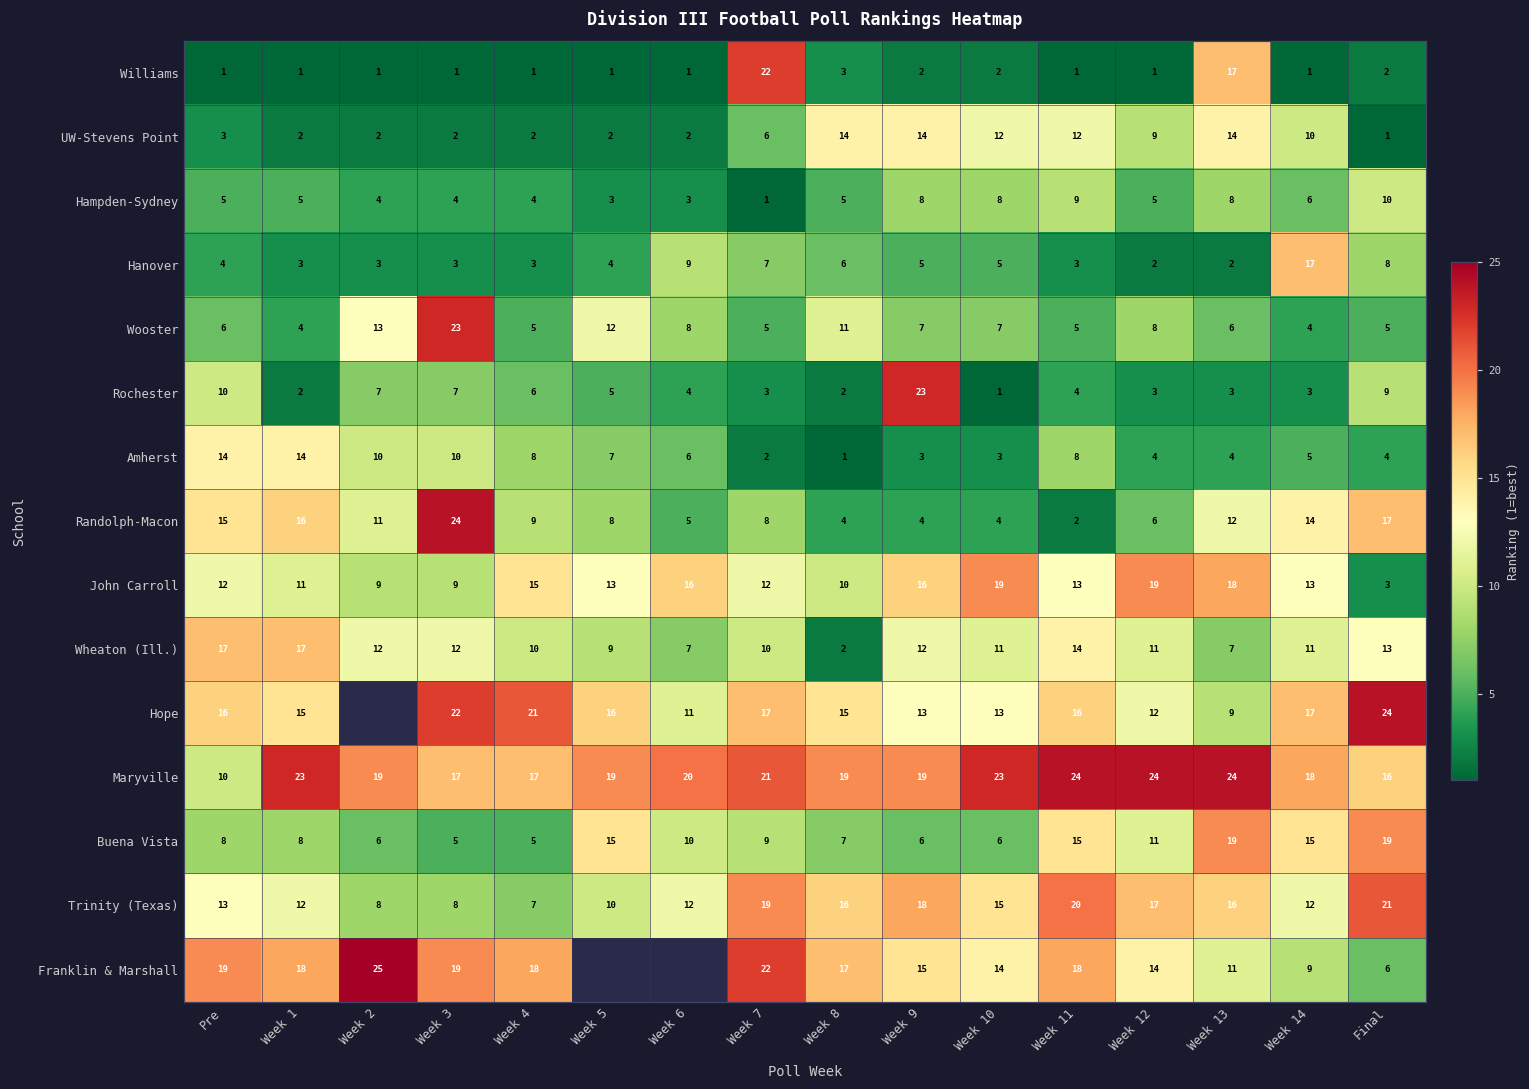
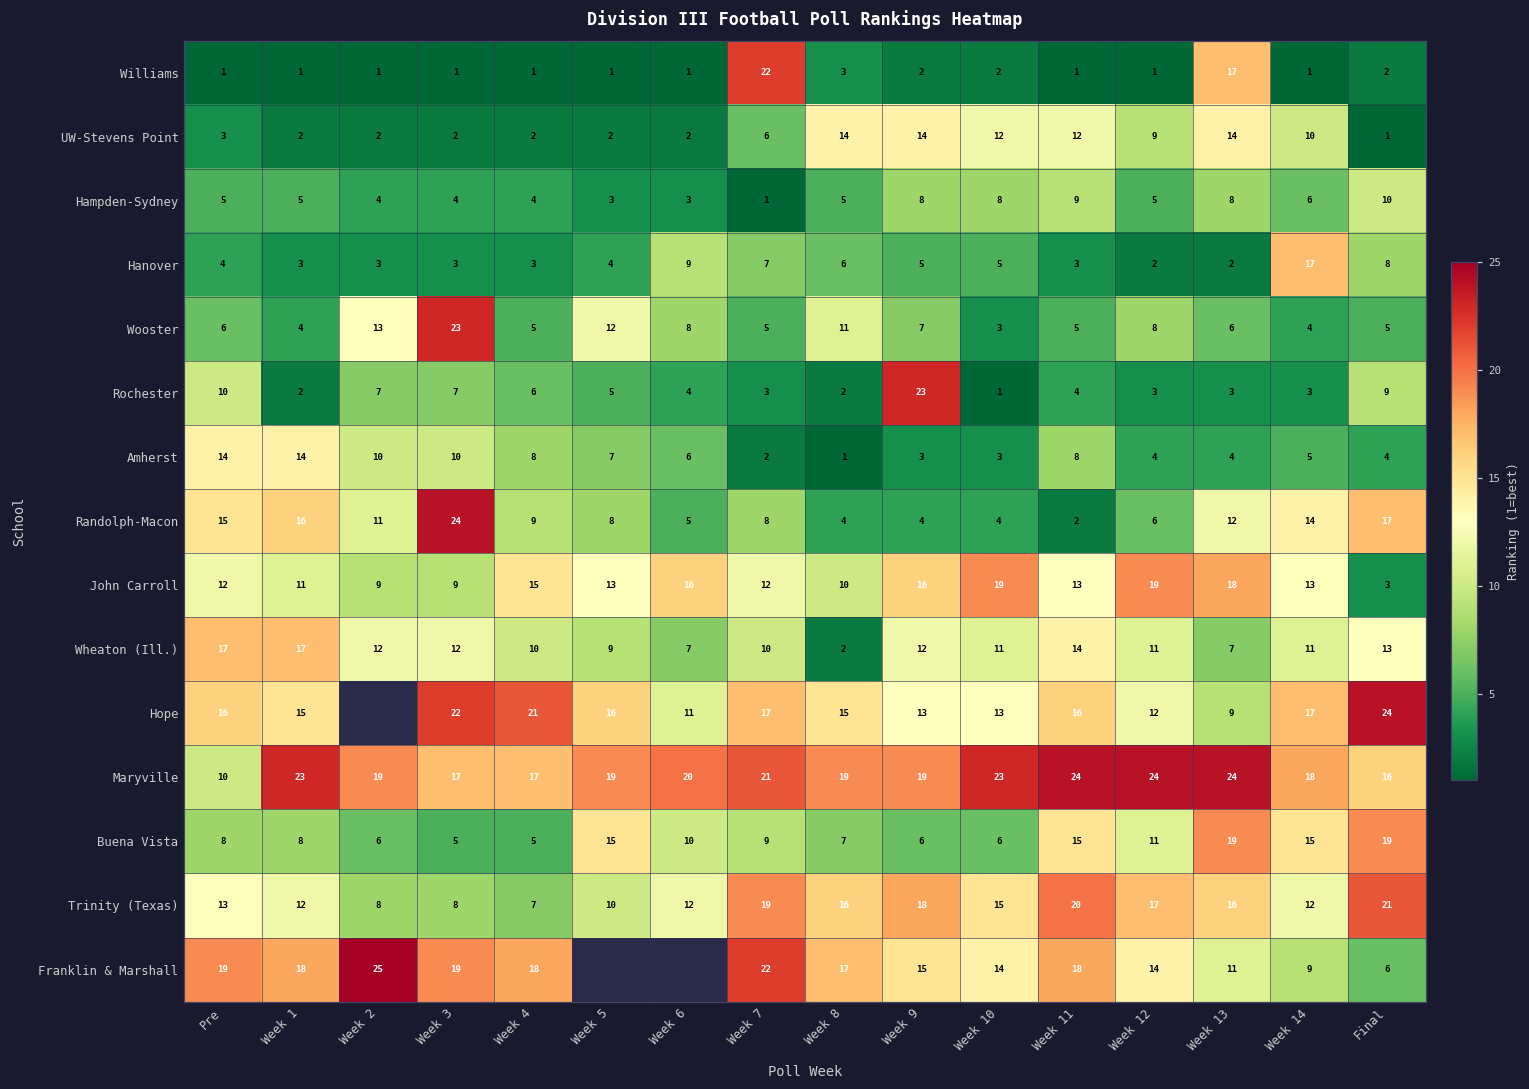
  {
    "Wooster": {
      "Pre": 6,
      "Week 1": 4,
      "Week 2": 13,
      "Week 3": 23,
      "Week 4": 5,
      "Week 5": 12,
      "Week 6": 8,
      "Week 7": 5,
      "Week 8": 11,
      "Week 9": 7,
-     "Week 10": 7,
+     "Week 10": 3,
      "Week 11": 5,
      "Week 12": 8,
      "Week 13": 6,
      "Week 14": 4,
      "Final": 5
    }
  }
